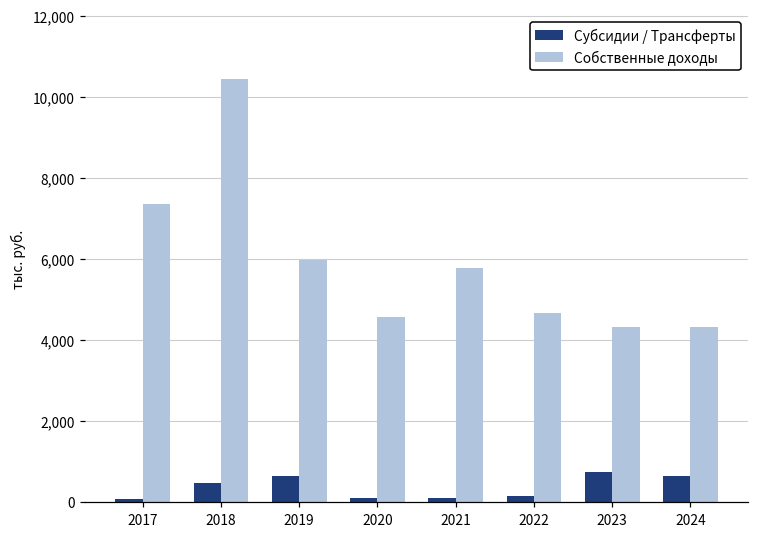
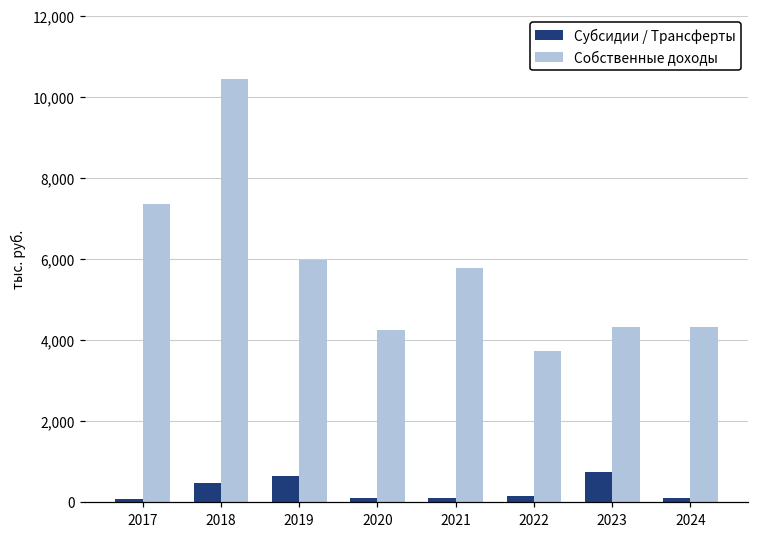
  {
    "Субсидии / Трансферты": {
      "2017": "100",
      "2018": "500",
      "2019": "600",
      "2020": "100",
      "2021": "100",
      "2022": "200",
      "2023": "700",
-     "2024": "600"
+     "2024": "100"
    },
    "Собственные доходы": {
      "2017": "7,300",
      "2018": "10,400",
      "2019": "6,000",
-     "2020": "4,600",
+     "2020": "4,200",
      "2021": "5,800",
-     "2022": "4,700",
+     "2022": "3,700",
      "2023": "4,300",
      "2024": "4,300"
    }
  }
